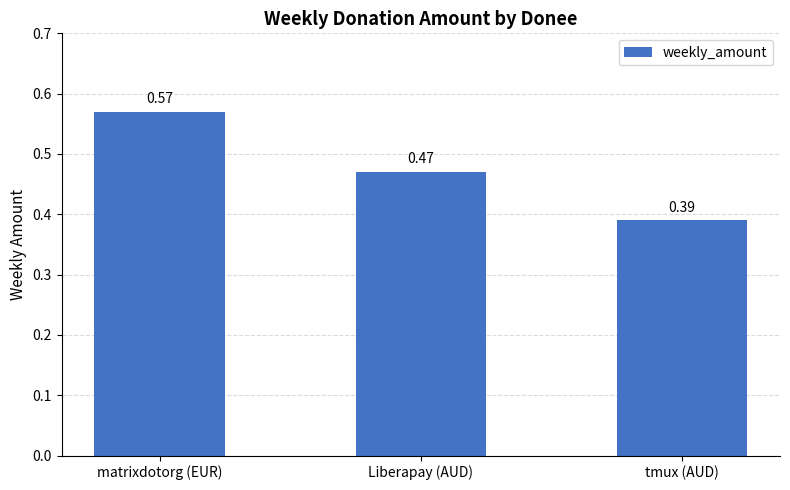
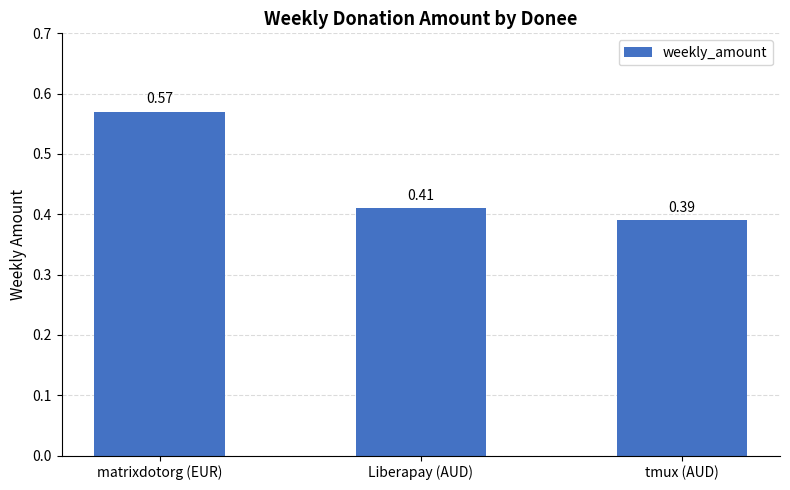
  {
    "matrixdotorg (EUR)": 0.57,
-   "Liberapay (AUD)": 0.47,
+   "Liberapay (AUD)": 0.41,
    "tmux (AUD)": 0.39
  }
